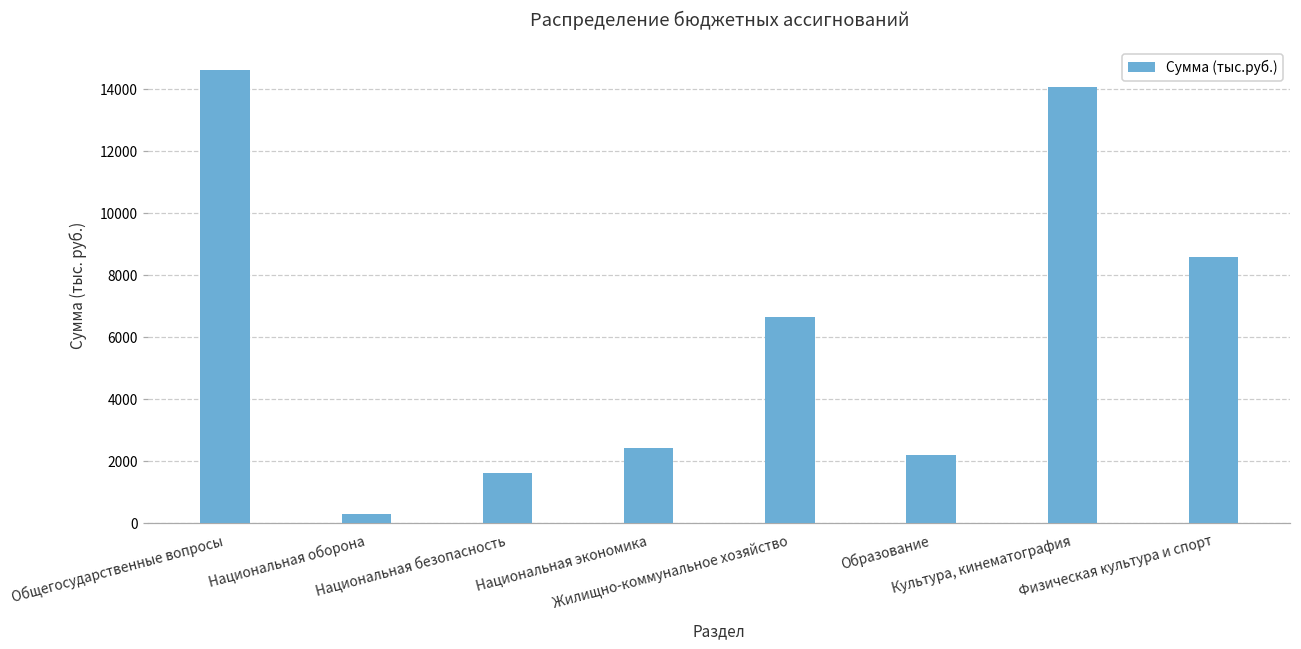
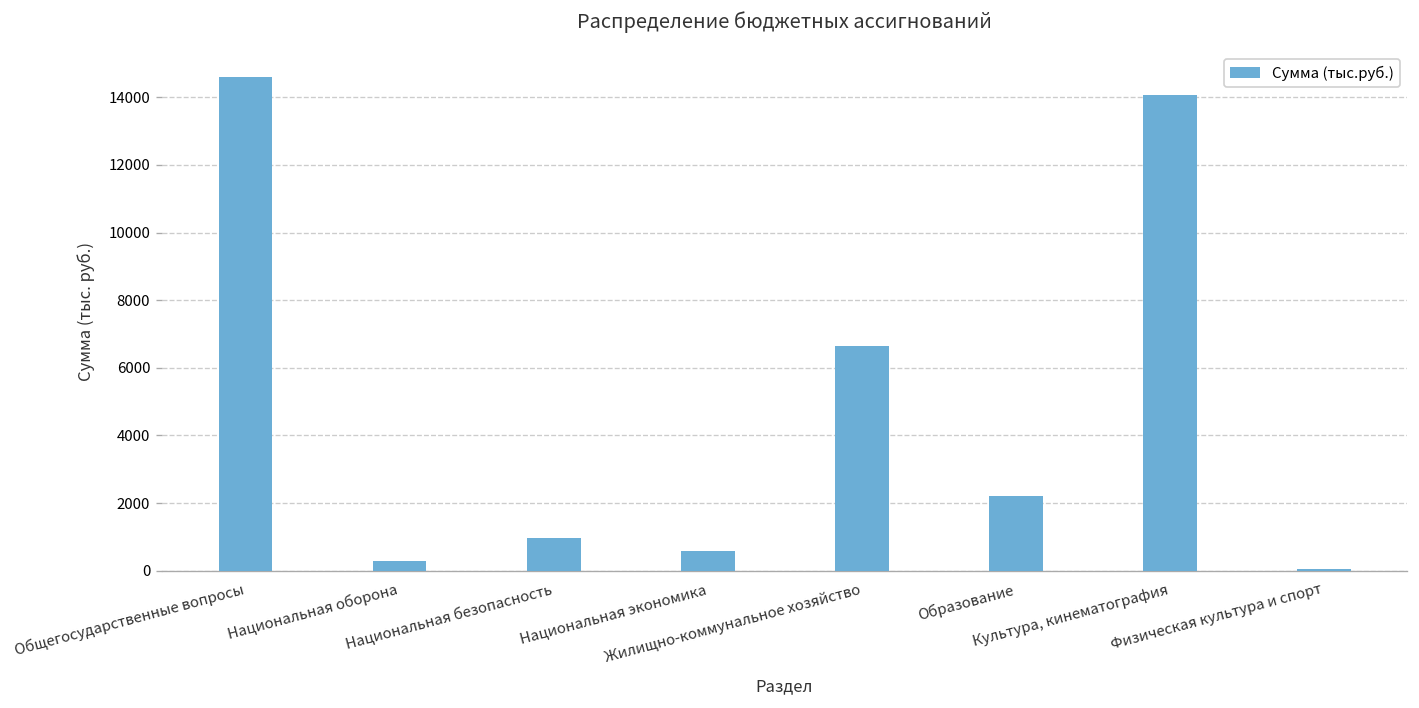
  {
    "Общегосударственные вопросы": 14600,
    "Национальная оборона": 300,
-   "Национальная безопасность": 1600,
-   "Национальная экономика": 2400,
+   "Национальная безопасность": 1000,
+   "Национальная экономика": 600,
    "Жилищно-коммунальное хозяйство": 6600,
    "Образование": 2200,
    "Культура, кинематография": 14100,
-   "Физическая культура и спорт": 8600
+   "Физическая культура и спорт": 0
  }
